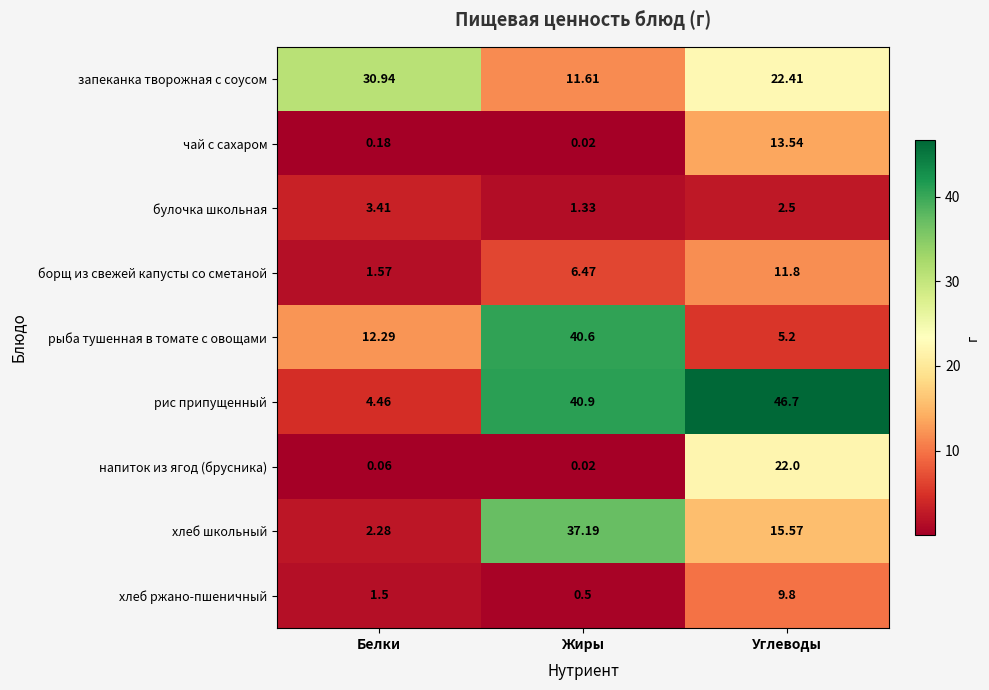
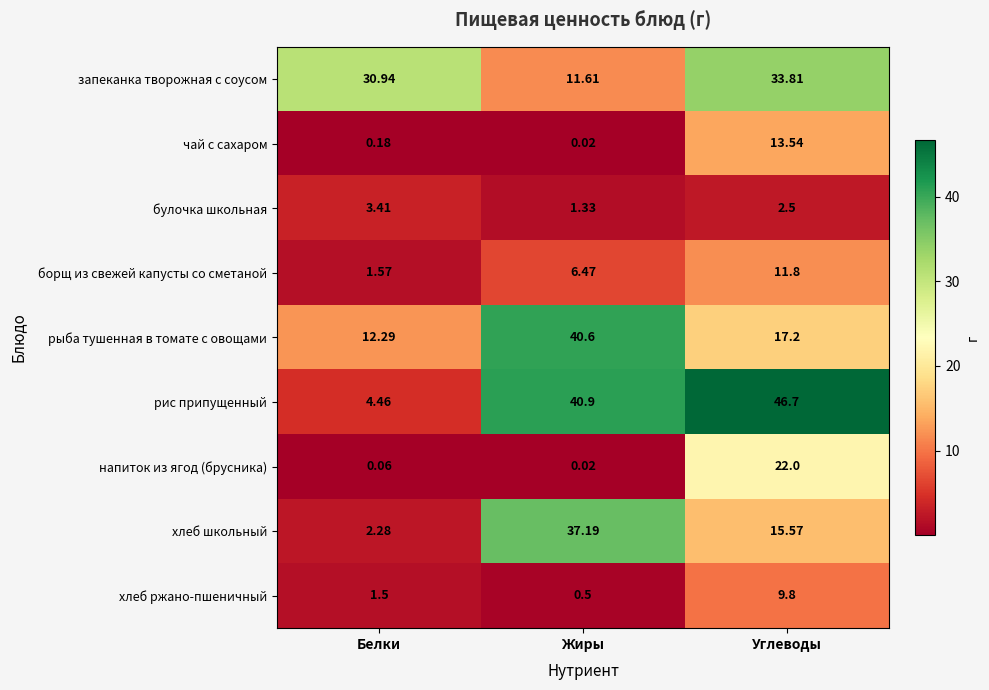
  {
    "запеканка творожная с соусом": {
      "Белки": 30.94,
      "Жиры": 11.61,
-     "Углеводы": 22.41
+     "Углеводы": 33.81
    },
    "чай с сахаром": {
      "Белки": 0.18,
      "Жиры": 0.02,
      "Углеводы": 13.54
    },
    "булочка школьная": {
      "Белки": 3.41,
      "Жиры": 1.33,
      "Углеводы": 2.5
    },
    "борщ из свежей капусты со сметаной": {
      "Белки": 1.57,
      "Жиры": 6.47,
      "Углеводы": 11.8
    },
    "рыба тушенная в томате с овощами": {
      "Белки": 12.29,
      "Жиры": 40.6,
-     "Углеводы": 5.2
+     "Углеводы": 17.2
    },
    "рис припущенный": {
      "Белки": 4.46,
      "Жиры": 40.9,
      "Углеводы": 46.7
    },
    "напиток из ягод (брусника)": {
      "Белки": 0.06,
      "Жиры": 0.02,
      "Углеводы": 22.0
    },
    "хлеб школьный": {
      "Белки": 2.28,
      "Жиры": 37.19,
      "Углеводы": 15.57
    },
    "хлеб ржано-пшеничный": {
      "Белки": 1.5,
      "Жиры": 0.5,
      "Углеводы": 9.8
    }
  }
